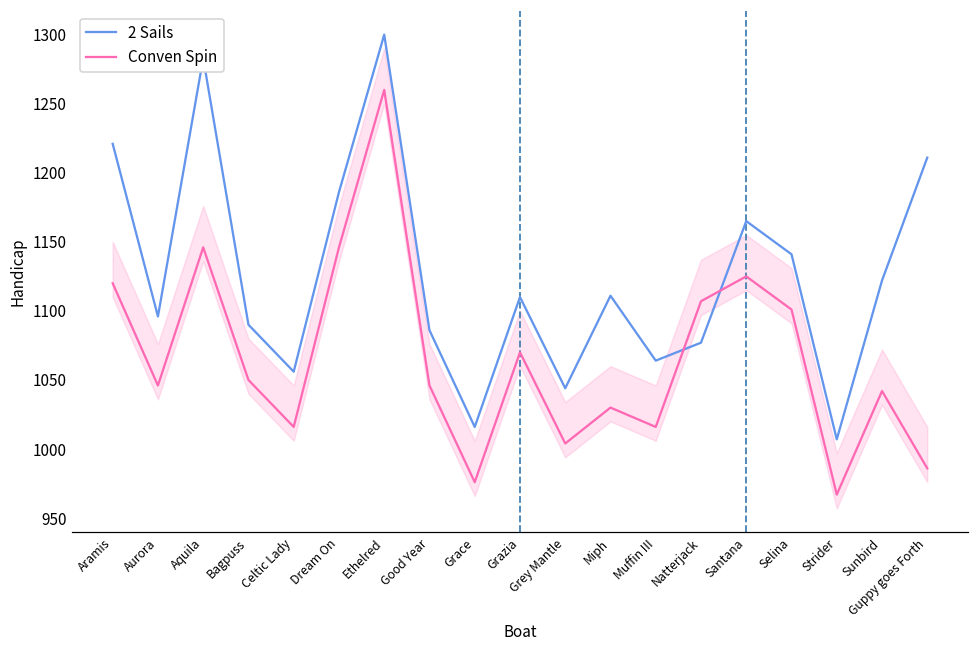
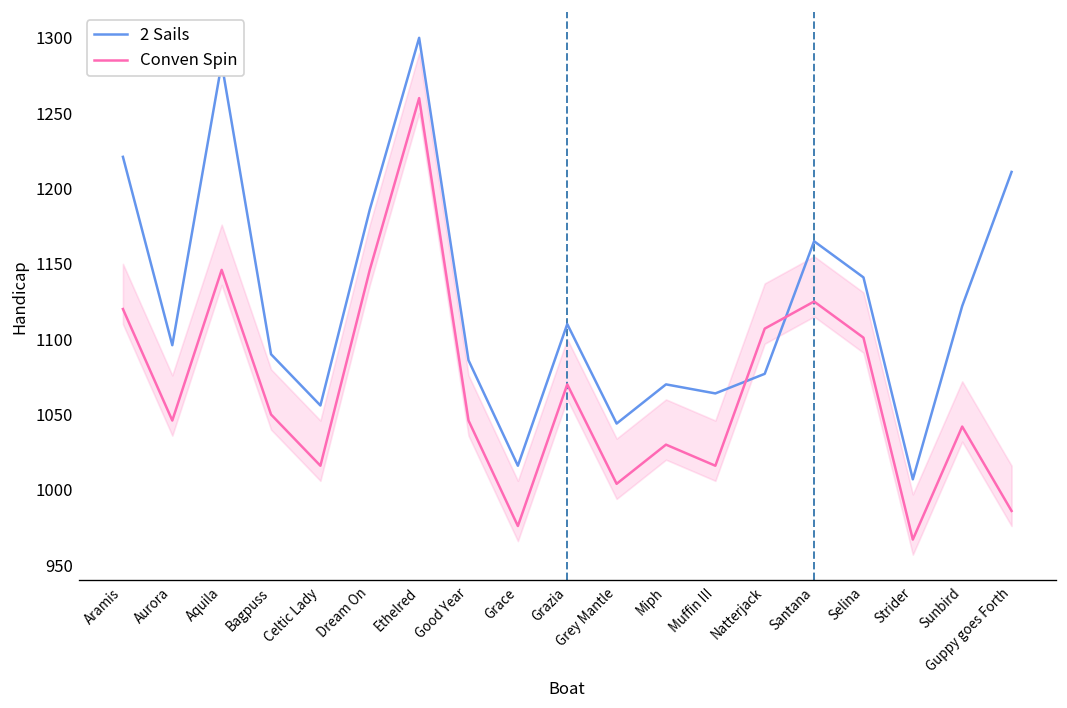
  {
    "2 Sails": {
      "Aramis": 1221,
      "Aurora": 1096,
      "Bagpuss": 1090,
      "Celtic Lady": 1056,
      "Dream On": 1186,
      "Ethelred": 1300,
      "Good Year": 1086,
      "Grace": 1016,
      "Grazia": 1110,
      "Grey Mantle": 1044,
-     "Miph": 1111,
+     "Miph": 1070,
      "Muffin III": 1064,
      "Natterjack": 1077,
      "Santana": 1165,
      "Selina": 1141,
      "Strider": 1007,
      "Sunbird": 1122,
      "Guppy goes Forth": 1211
    }
  }
